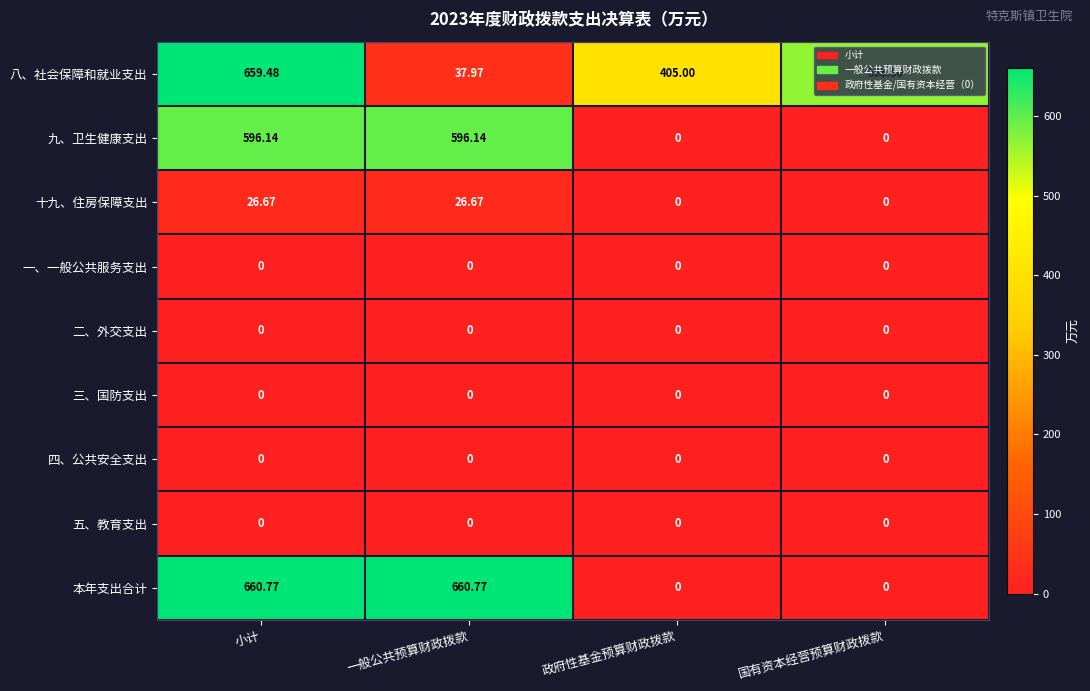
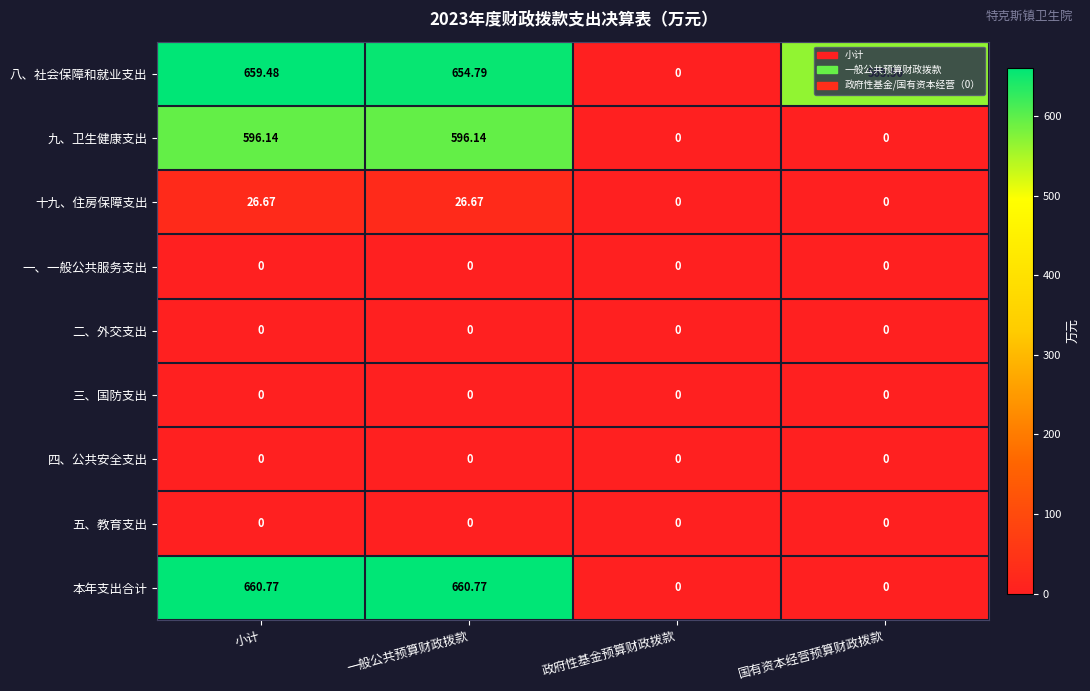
  {
    "八、社会保障和就业支出": {
      "小计": 659.48,
-     "一般公共预算财政拨款": 37.97,
-     "政府性基金预算财政拨款": 405.00
+     "一般公共预算财政拨款": 654.79,
+     "政府性基金预算财政拨款": 0
    },
    "九、卫生健康支出": {
      "小计": 596.14,
      "一般公共预算财政拨款": 596.14,
      "政府性基金预算财政拨款": 0,
      "国有资本经营预算财政拨款": 0
    },
    "十九、住房保障支出": {
      "小计": 26.67,
      "一般公共预算财政拨款": 26.67,
      "政府性基金预算财政拨款": 0,
      "国有资本经营预算财政拨款": 0
    },
    "一、一般公共服务支出": {
      "小计": 0,
      "一般公共预算财政拨款": 0,
      "政府性基金预算财政拨款": 0,
      "国有资本经营预算财政拨款": 0
    },
    "二、外交支出": {
      "小计": 0,
      "一般公共预算财政拨款": 0,
      "政府性基金预算财政拨款": 0,
      "国有资本经营预算财政拨款": 0
    },
    "三、国防支出": {
      "小计": 0,
      "一般公共预算财政拨款": 0,
      "政府性基金预算财政拨款": 0,
      "国有资本经营预算财政拨款": 0
    },
    "四、公共安全支出": {
      "小计": 0,
      "一般公共预算财政拨款": 0,
      "政府性基金预算财政拨款": 0,
      "国有资本经营预算财政拨款": 0
    },
    "五、教育支出": {
      "小计": 0,
      "一般公共预算财政拨款": 0,
      "政府性基金预算财政拨款": 0,
      "国有资本经营预算财政拨款": 0
    },
    "本年支出合计": {
      "小计": 660.77,
      "一般公共预算财政拨款": 660.77,
      "政府性基金预算财政拨款": 0,
      "国有资本经营预算财政拨款": 0
    }
  }
